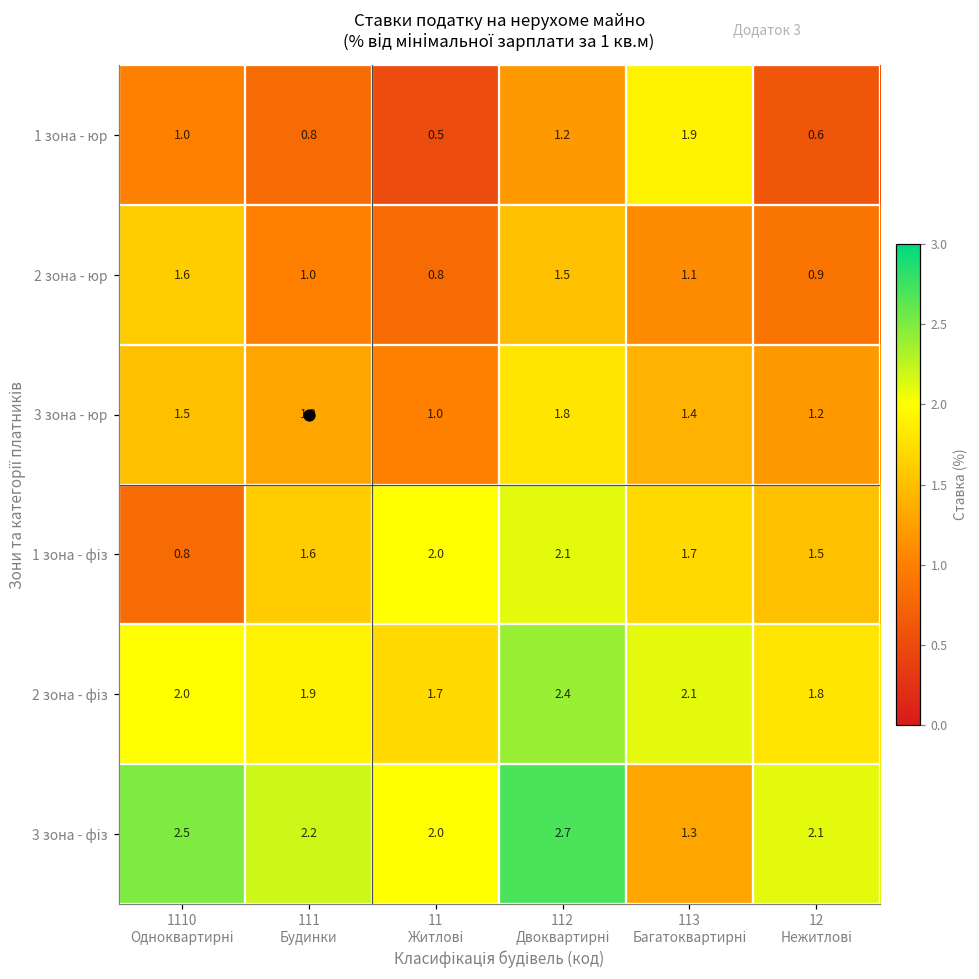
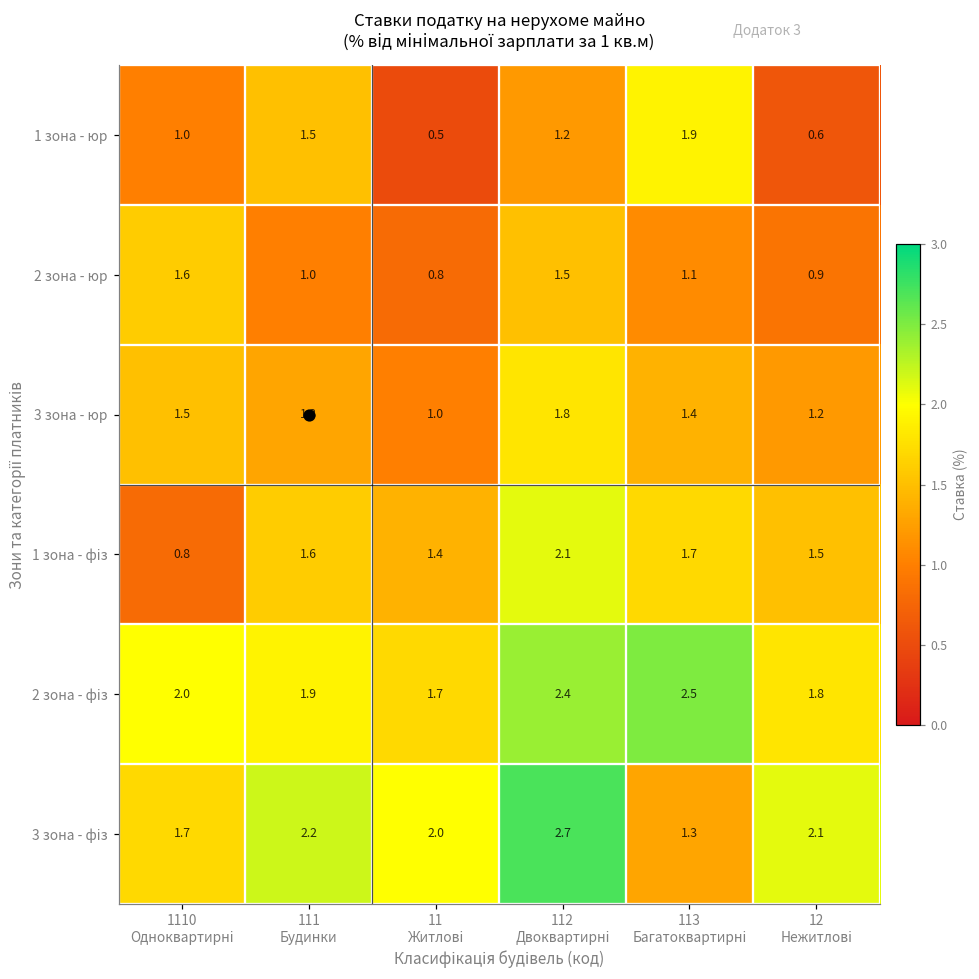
  {
    "1 зона - юр": {
      "1110 Одноквартирні": 1.0,
-     "111 Будинки": 0.8,
+     "111 Будинки": 1.5,
      "11 Житлові": 0.5,
      "112 Двоквартирні": 1.2,
      "113 Багатоквартирні": 1.9,
      "12 Нежитлові": 0.6
    },
    "2 зона - юр": {
      "1110 Одноквартирні": 1.6,
      "111 Будинки": 1.0,
      "11 Житлові": 0.8,
      "112 Двоквартирні": 1.5,
      "113 Багатоквартирні": 1.1,
      "12 Нежитлові": 0.9
    },
    "3 зона - юр": {
      "1110 Одноквартирні": 1.5,
      "11 Житлові": 1.0,
      "112 Двоквартирні": 1.8,
      "113 Багатоквартирні": 1.4,
      "12 Нежитлові": 1.2
    },
    "1 зона - фіз": {
      "1110 Одноквартирні": 0.8,
      "111 Будинки": 1.6,
-     "11 Житлові": 2.0,
+     "11 Житлові": 1.4,
      "112 Двоквартирні": 2.1,
      "113 Багатоквартирні": 1.7,
      "12 Нежитлові": 1.5
    },
    "2 зона - фіз": {
      "1110 Одноквартирні": 2.0,
      "111 Будинки": 1.9,
      "11 Житлові": 1.7,
      "112 Двоквартирні": 2.4,
-     "113 Багатоквартирні": 2.1,
+     "113 Багатоквартирні": 2.5,
      "12 Нежитлові": 1.8
    },
    "3 зона - фіз": {
-     "1110 Одноквартирні": 2.5,
+     "1110 Одноквартирні": 1.7,
      "111 Будинки": 2.2,
      "11 Житлові": 2.0,
      "112 Двоквартирні": 2.7,
      "113 Багатоквартирні": 1.3,
      "12 Нежитлові": 2.1
    }
  }
